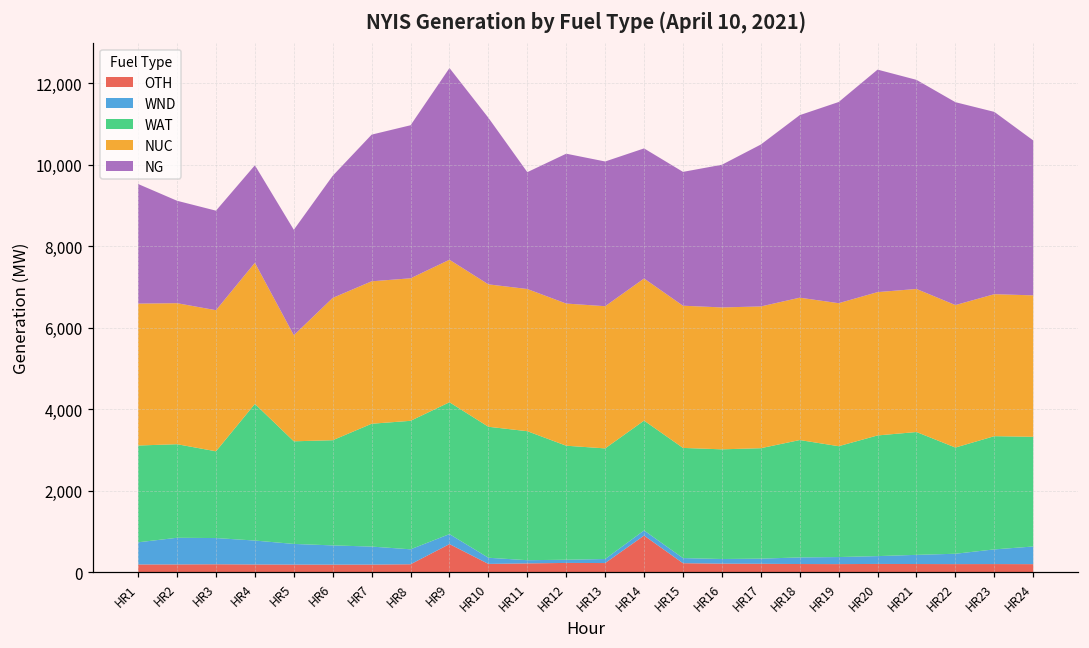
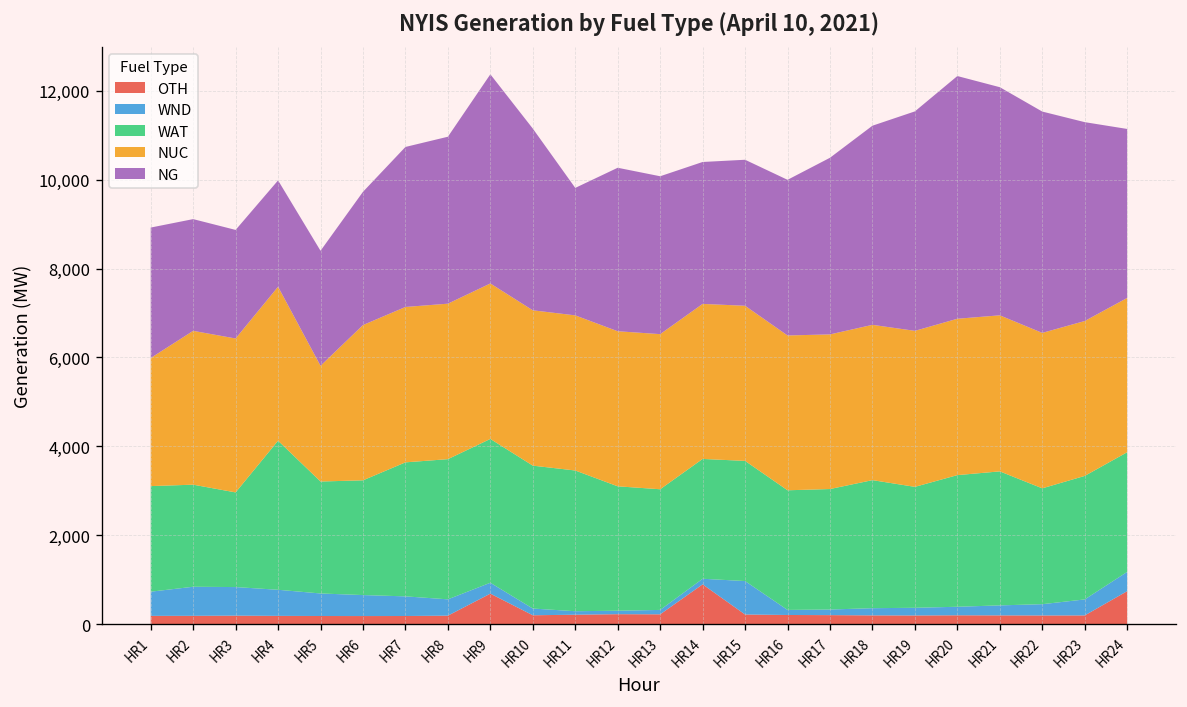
  {
    "OTH": {
      "HR1": "200",
      "HR2": "200",
      "HR3": "200",
      "HR4": "200",
      "HR5": "200",
      "HR6": "200",
      "HR7": "200",
      "HR8": "200",
      "HR9": "700",
      "HR10": "200",
      "HR11": "200",
      "HR12": "200",
      "HR13": "200",
      "HR14": "900",
      "HR15": "200",
      "HR16": "200",
      "HR17": "200",
      "HR18": "200",
      "HR19": "200",
      "HR20": "200",
      "HR21": "200",
      "HR22": "200",
      "HR23": "200",
-     "HR24": "200"
+     "HR24": "700"
    },
    "WND": {
      "HR1": "500",
      "HR2": "700",
      "HR3": "600",
      "HR4": "600",
      "HR5": "500",
      "HR6": "500",
      "HR7": "400",
      "HR8": "400",
      "HR9": "200",
      "HR10": "200",
      "HR11": "100",
      "HR12": "100",
      "HR13": "100",
      "HR14": "100",
-     "HR15": "100",
+     "HR15": "800",
      "HR16": "100",
      "HR17": "100",
      "HR18": "200",
      "HR19": "200",
      "HR20": "200",
      "HR21": "200",
      "HR22": "300",
      "HR23": "400",
      "HR24": "400"
    },
    "WAT": {
      "HR1": "2,400",
      "HR2": "2,300",
      "HR3": "2,100",
      "HR4": "3,400",
      "HR5": "2,500",
      "HR6": "2,600",
      "HR7": "3,000",
      "HR8": "3,200",
      "HR9": "3,200",
      "HR10": "3,200",
      "HR11": "3,200",
      "HR12": "2,800",
      "HR13": "2,700",
      "HR14": "2,700",
      "HR15": "2,700",
      "HR16": "2,700",
      "HR17": "2,700",
      "HR18": "2,900",
      "HR19": "2,700",
      "HR20": "3,000",
      "HR21": "3,000",
      "HR22": "2,600",
      "HR23": "2,800",
      "HR24": "2,700"
    },
    "NUC": {
-     "HR1": "3,500",
+     "HR1": "2,900",
      "HR2": "3,500",
      "HR3": "3,500",
      "HR4": "3,500",
      "HR5": "2,600",
      "HR6": "3,500",
      "HR7": "3,500",
      "HR8": "3,500",
      "HR9": "3,500",
      "HR10": "3,500",
      "HR11": "3,500",
      "HR12": "3,500",
      "HR13": "3,500",
      "HR14": "3,500",
      "HR15": "3,500",
      "HR16": "3,500",
      "HR17": "3,500",
      "HR18": "3,500",
      "HR19": "3,500",
      "HR20": "3,500",
      "HR21": "3,500",
      "HR22": "3,500",
      "HR23": "3,500",
      "HR24": "3,500"
    },
    "NG": {
      "HR1": "2,900",
      "HR2": "2,500",
      "HR3": "2,400",
      "HR4": "2,400",
      "HR5": "2,600",
      "HR6": "3,000",
      "HR7": "3,600",
      "HR8": "3,800",
      "HR9": "4,700",
      "HR10": "4,100",
      "HR11": "2,900",
      "HR12": "3,700",
      "HR13": "3,600",
      "HR14": "3,200",
      "HR15": "3,300",
      "HR16": "3,500",
      "HR17": "4,000",
      "HR18": "4,500",
      "HR19": "4,900",
      "HR20": "5,500",
      "HR21": "5,100",
      "HR22": "5,000",
      "HR23": "4,500",
      "HR24": "3,800"
    }
  }
